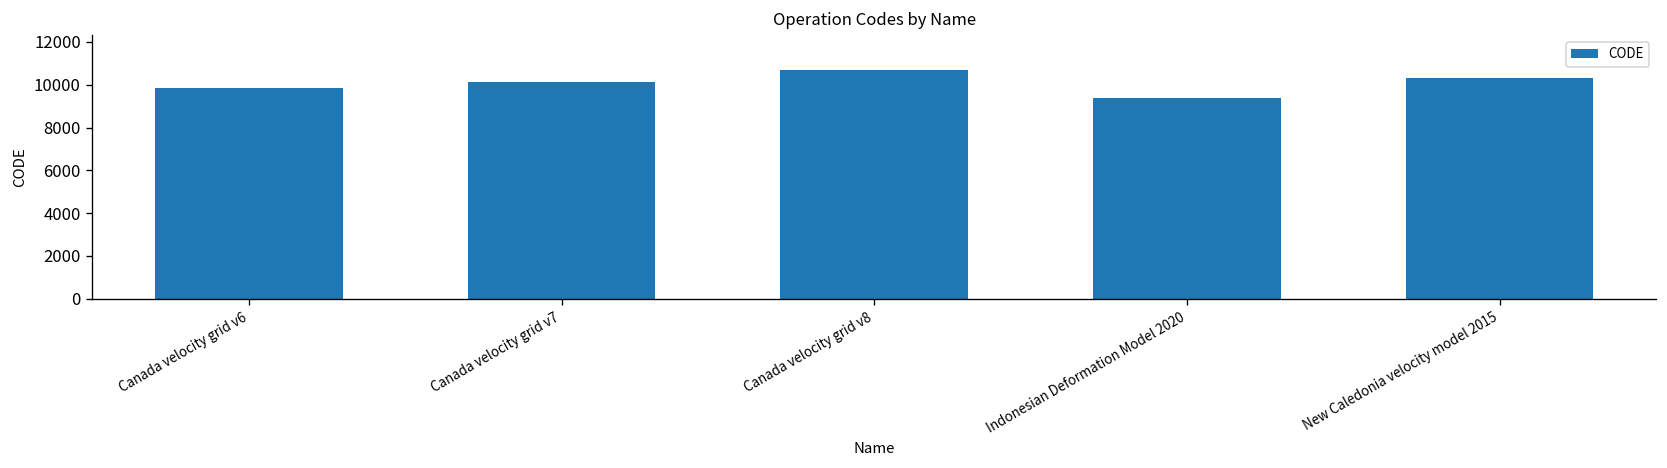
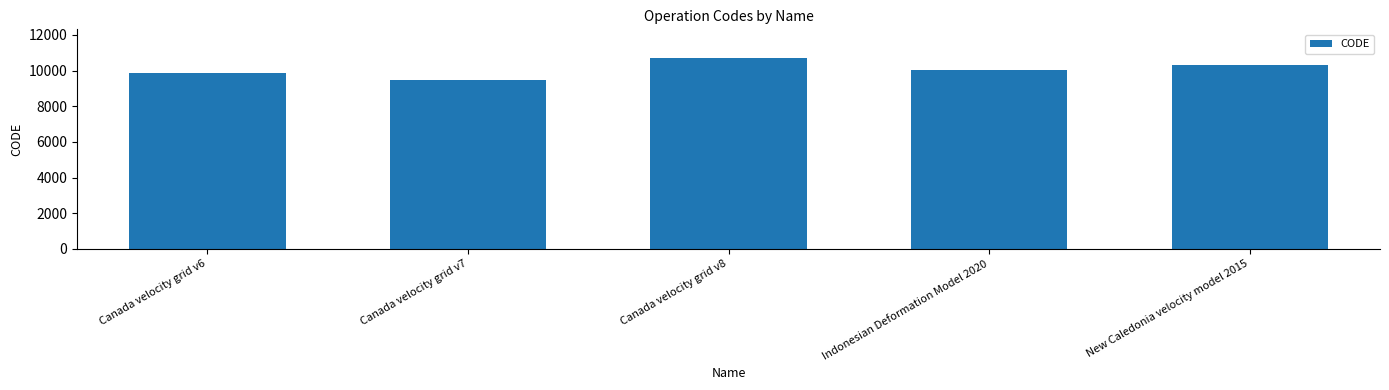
  {
    "Canada velocity grid v6": 9900,
-   "Canada velocity grid v7": 10100,
+   "Canada velocity grid v7": 9500,
    "Canada velocity grid v8": 10700,
-   "Indonesian Deformation Model 2020": 9400,
+   "Indonesian Deformation Model 2020": 10100,
    "New Caledonia velocity model 2015": 10300
  }
